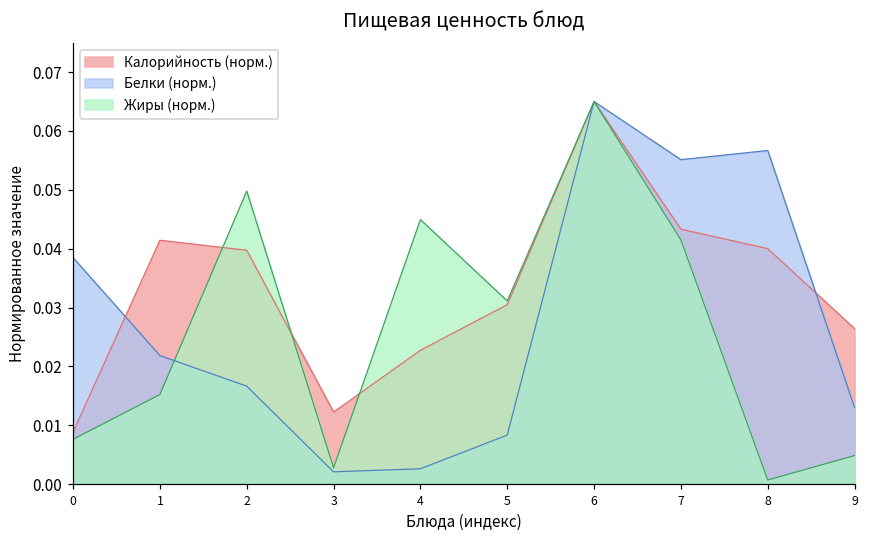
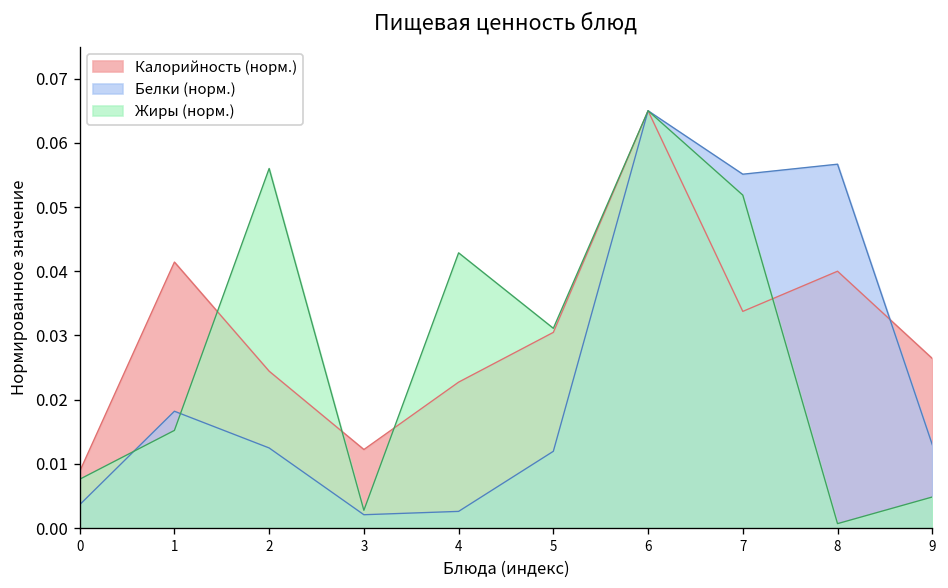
  {
    "Калорийность (норм.)": {
      "0": 0.009,
      "1": 0.041,
-     "2": 0.040,
+     "2": 0.024,
      "3": 0.012,
      "4": 0.023,
      "5": 0.030,
-     "7": 0.043,
+     "7": 0.034,
      "8": 0.040,
      "9": 0.026
    },
    "Белки (норм.)": {
-     "0": 0.038,
-     "1": 0.022,
-     "2": 0.017,
+     "0": 0.004,
+     "1": 0.018,
+     "2": 0.012,
      "3": 0.002,
      "4": 0.003,
-     "5": 0.008,
+     "5": 0.012,
      "7": 0.055,
      "8": 0.057,
      "9": 0.013
    },
    "Жиры (норм.)": {
      "0": 0.008,
      "1": 0.015,
-     "2": 0.050,
+     "2": 0.056,
      "3": 0.003,
-     "4": 0.045,
+     "4": 0.043,
      "5": 0.031,
-     "7": 0.041,
+     "7": 0.052,
      "8": 0.001,
      "9": 0.005
    }
  }
